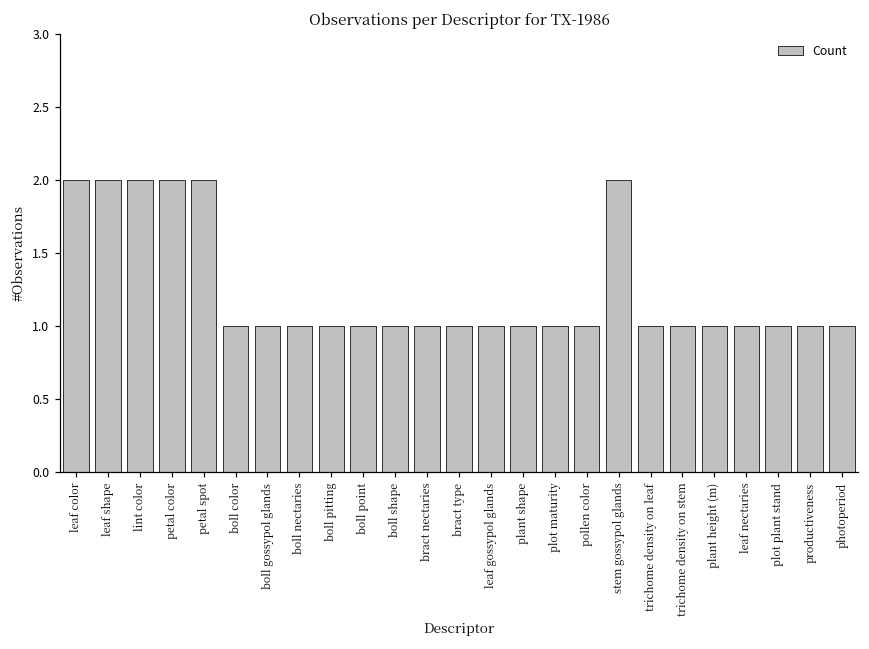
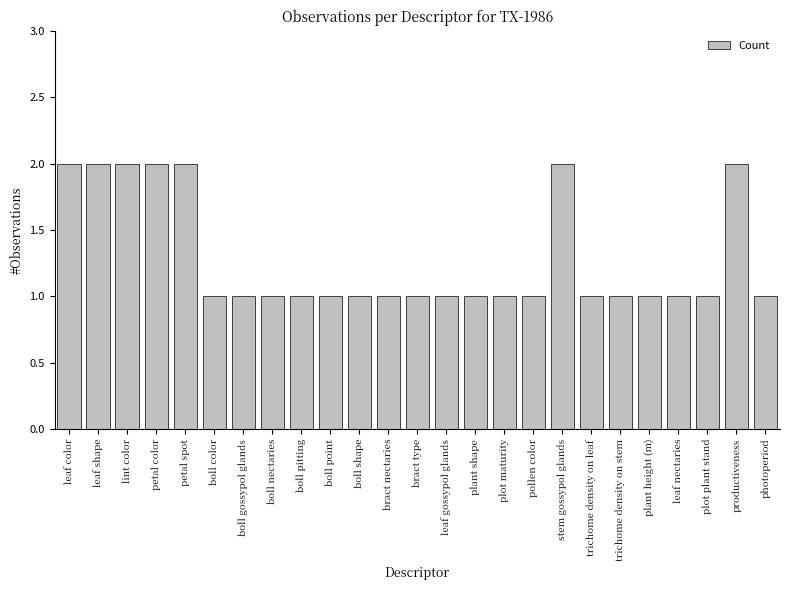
  {
    "leaf color": 2,
    "leaf shape": 2,
    "lint color": 2,
    "petal color": 2,
    "petal spot": 2,
    "boll color": 1,
    "boll gossypol glands": 1,
    "boll nectaries": 1,
    "boll pitting": 1,
    "boll point": 1,
    "boll shape": 1,
    "bract nectaries": 1,
    "bract type": 1,
    "leaf gossypol glands": 1,
    "plant shape": 1,
    "plot maturity": 1,
    "pollen color": 1,
    "stem gossypol glands": 2,
    "trichome density on leaf": 1,
    "trichome density on stem": 1,
    "plant height (m)": 1,
    "leaf nectaries": 1,
    "plot plant stand": 1,
-   "productiveness": 1,
+   "productiveness": 2,
    "photoperiod": 1
  }
